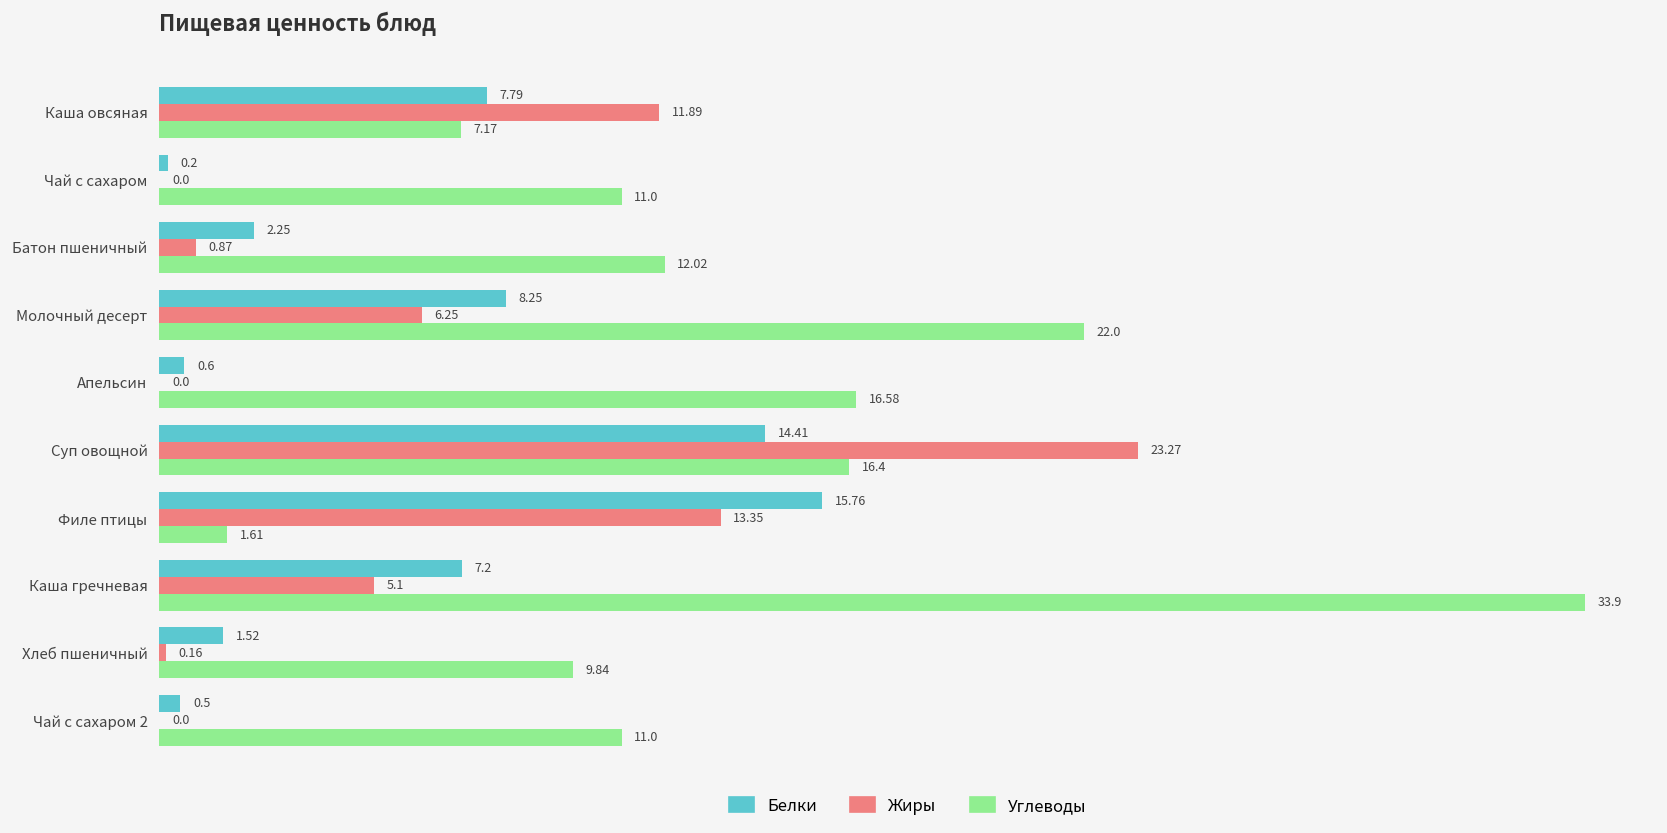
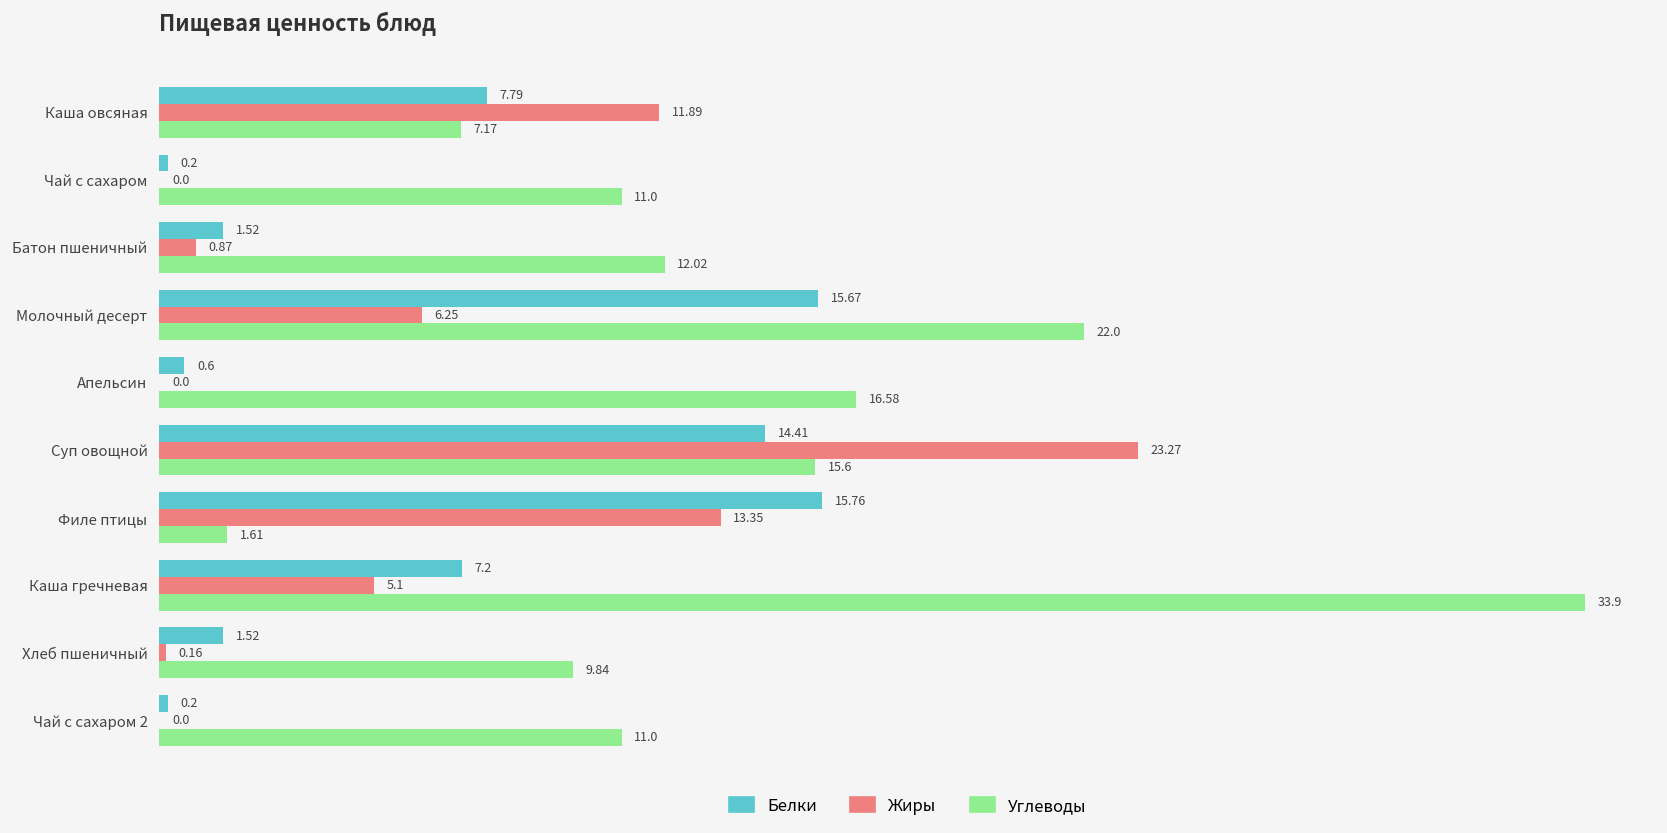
  {
    "Белки": {
      "Каша овсяная": 7.79,
      "Чай с сахаром": 0.2,
-     "Батон пшеничный": 2.25,
-     "Молочный десерт": 8.25,
+     "Батон пшеничный": 1.52,
+     "Молочный десерт": 15.67,
      "Апельсин": 0.6,
      "Суп овощной": 14.41,
      "Филе птицы": 15.76,
      "Каша гречневая": 7.2,
      "Хлеб пшеничный": 1.52,
-     "Чай с сахаром 2": 0.5
+     "Чай с сахаром 2": 0.2
    },
    "Жиры": {
      "Каша овсяная": 11.89,
      "Чай с сахаром": 0.0,
      "Батон пшеничный": 0.87,
      "Молочный десерт": 6.25,
      "Апельсин": 0.0,
      "Суп овощной": 23.27,
      "Филе птицы": 13.35,
      "Каша гречневая": 5.1,
      "Хлеб пшеничный": 0.16,
      "Чай с сахаром 2": 0.0
    },
    "Углеводы": {
      "Каша овсяная": 7.17,
      "Чай с сахаром": 11.0,
      "Батон пшеничный": 12.02,
      "Молочный десерт": 22.0,
      "Апельсин": 16.58,
-     "Суп овощной": 16.4,
+     "Суп овощной": 15.6,
      "Филе птицы": 1.61,
      "Каша гречневая": 33.9,
      "Хлеб пшеничный": 9.84,
      "Чай с сахаром 2": 11.0
    }
  }
